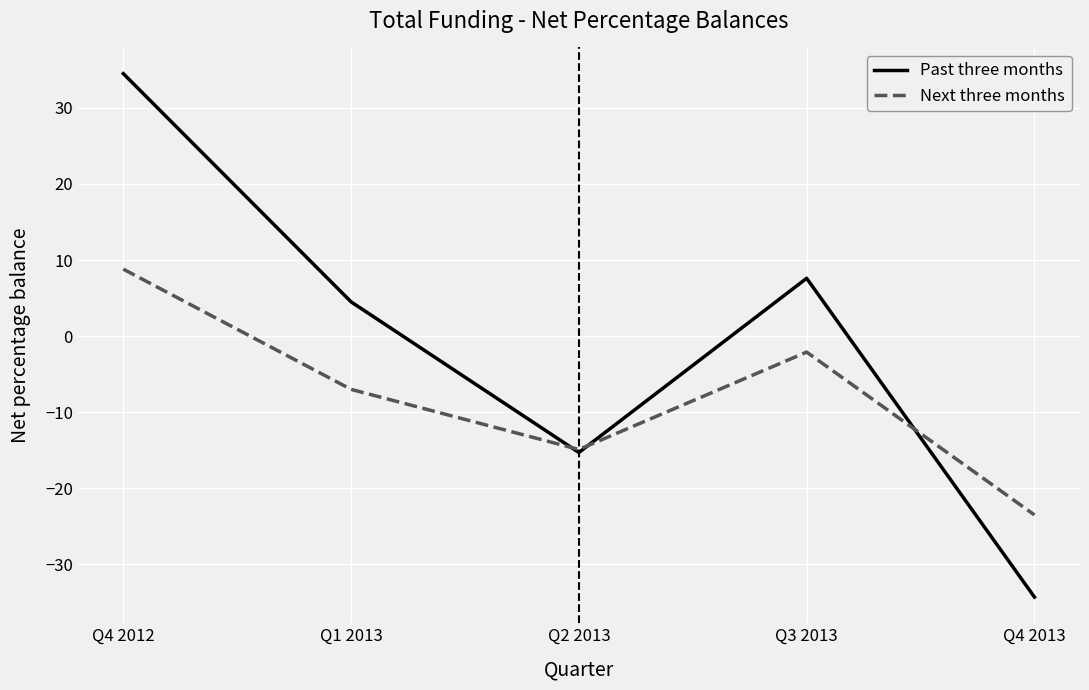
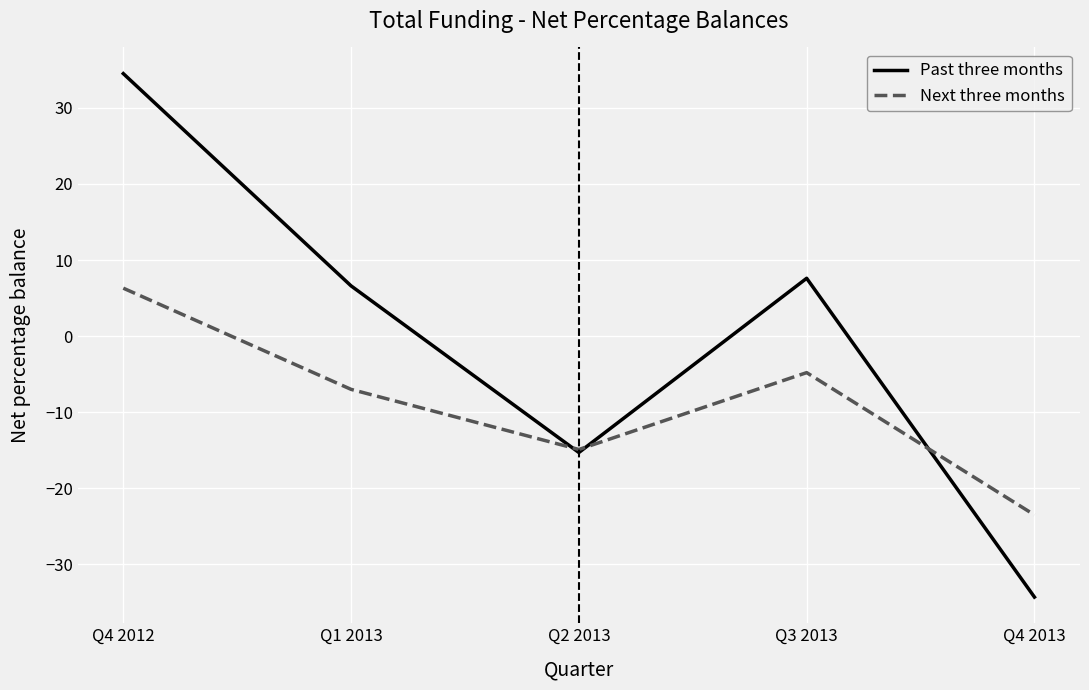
  {
    "Past three months": {
      "Q4 2012": 35,
-     "Q1 2013": 5,
+     "Q1 2013": 7,
      "Q2 2013": -15,
      "Q3 2013": 8,
      "Q4 2013": -34
    },
    "Next three months": {
-     "Q4 2012": 9,
+     "Q4 2012": 6,
      "Q1 2013": -7,
      "Q2 2013": -15,
-     "Q3 2013": -2,
+     "Q3 2013": -5,
      "Q4 2013": -24
    }
  }
